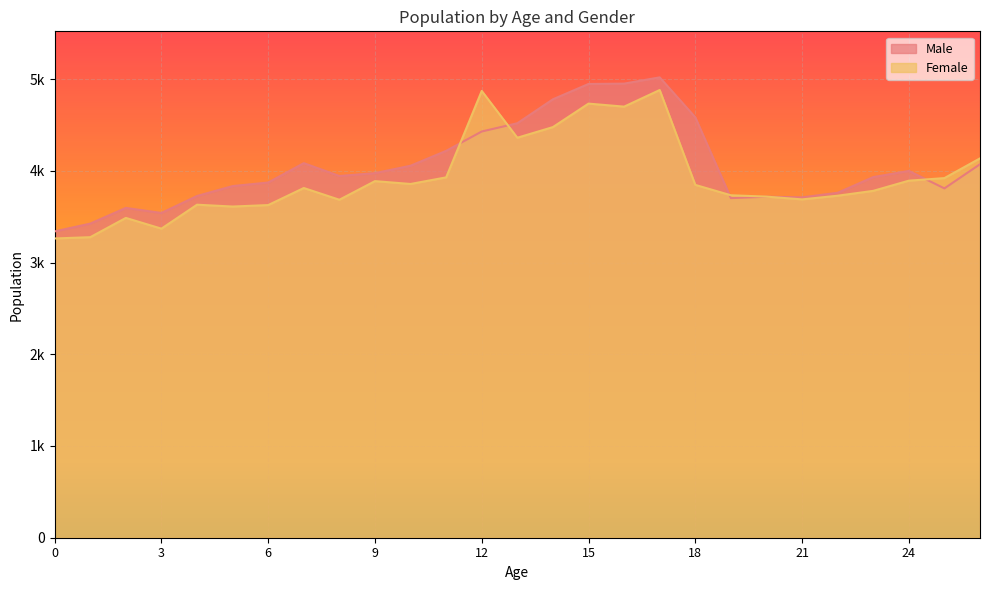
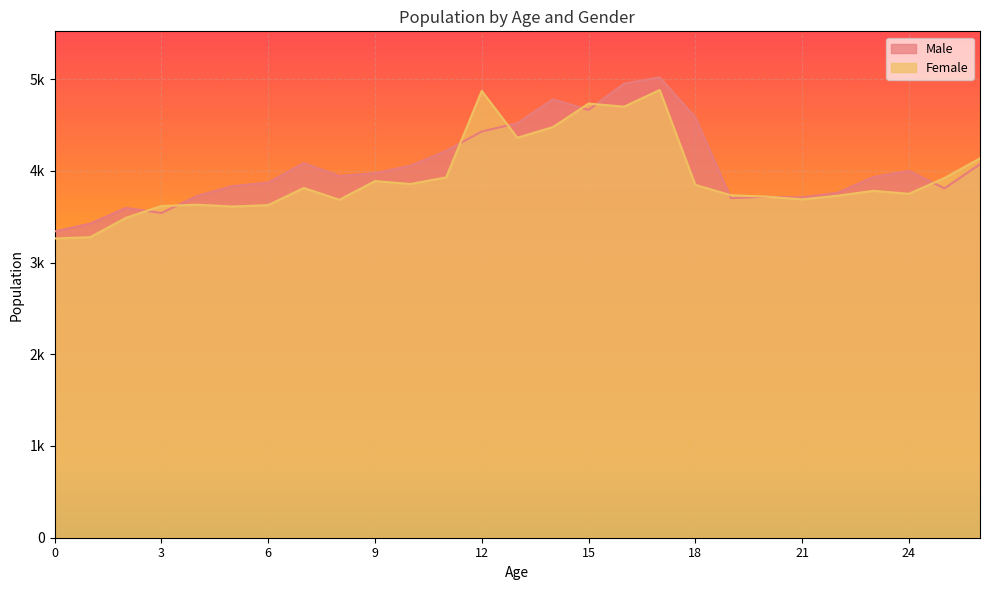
  {
    "Male": {
      "0": 3300,
      "3": 3500,
      "6": 3900,
      "9": 4000,
      "12": 4400,
-     "15": 4900,
+     "15": 4700,
      "18": 4600,
      "24": 4000
    },
    "Female": {
      "0": 3300,
-     "3": 3400,
+     "3": 3600,
      "6": 3600,
      "9": 3900,
      "12": 4900,
      "15": 4700,
      "18": 3800,
-     "24": 3900
+     "24": 3700
    }
  }
